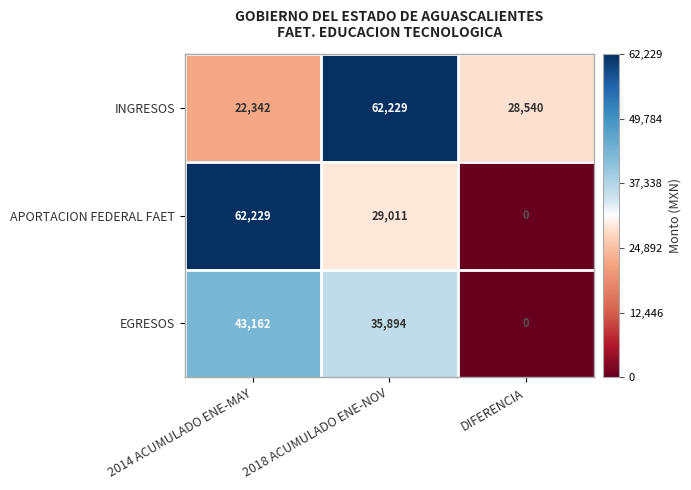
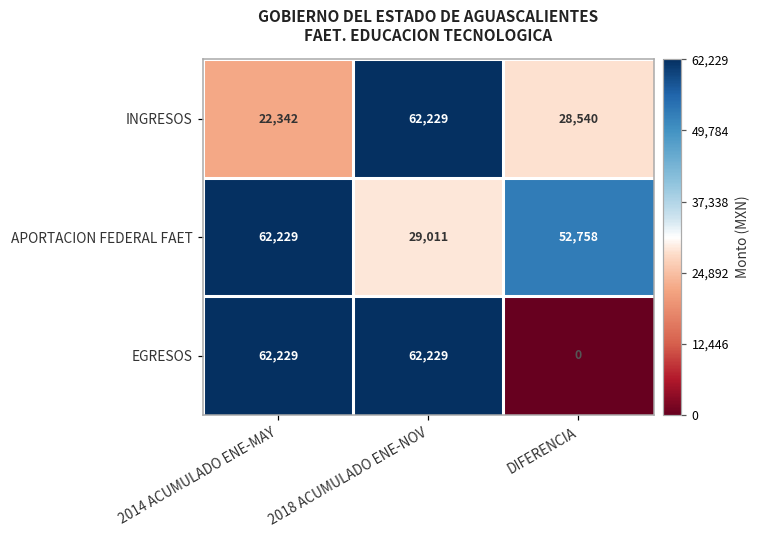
  {
    "INGRESOS": {
      "2014 ACUMULADO ENE-MAY": "22,342",
      "2018 ACUMULADO ENE-NOV": "62,229",
      "DIFERENCIA": "28,540"
    },
    "APORTACION FEDERAL FAET": {
      "2014 ACUMULADO ENE-MAY": "62,229",
      "2018 ACUMULADO ENE-NOV": "29,011",
-     "DIFERENCIA": "0"
+     "DIFERENCIA": "52,758"
    },
    "EGRESOS": {
-     "2014 ACUMULADO ENE-MAY": "43,162",
-     "2018 ACUMULADO ENE-NOV": "35,894",
+     "2014 ACUMULADO ENE-MAY": "62,229",
+     "2018 ACUMULADO ENE-NOV": "62,229",
      "DIFERENCIA": "0"
    }
  }
